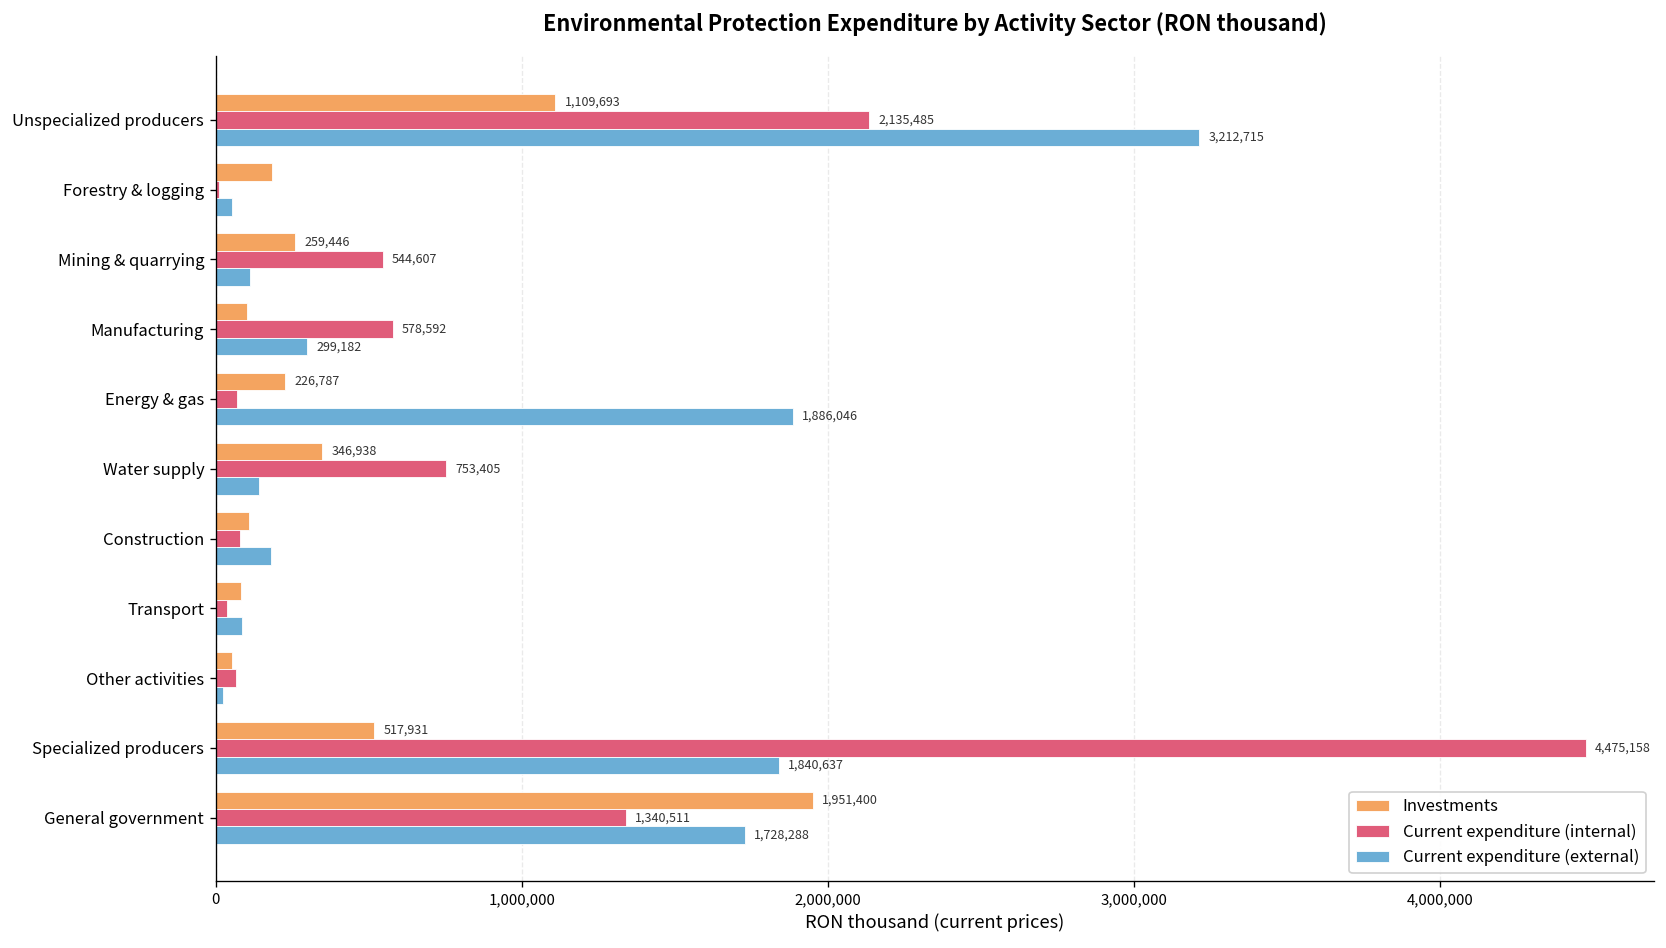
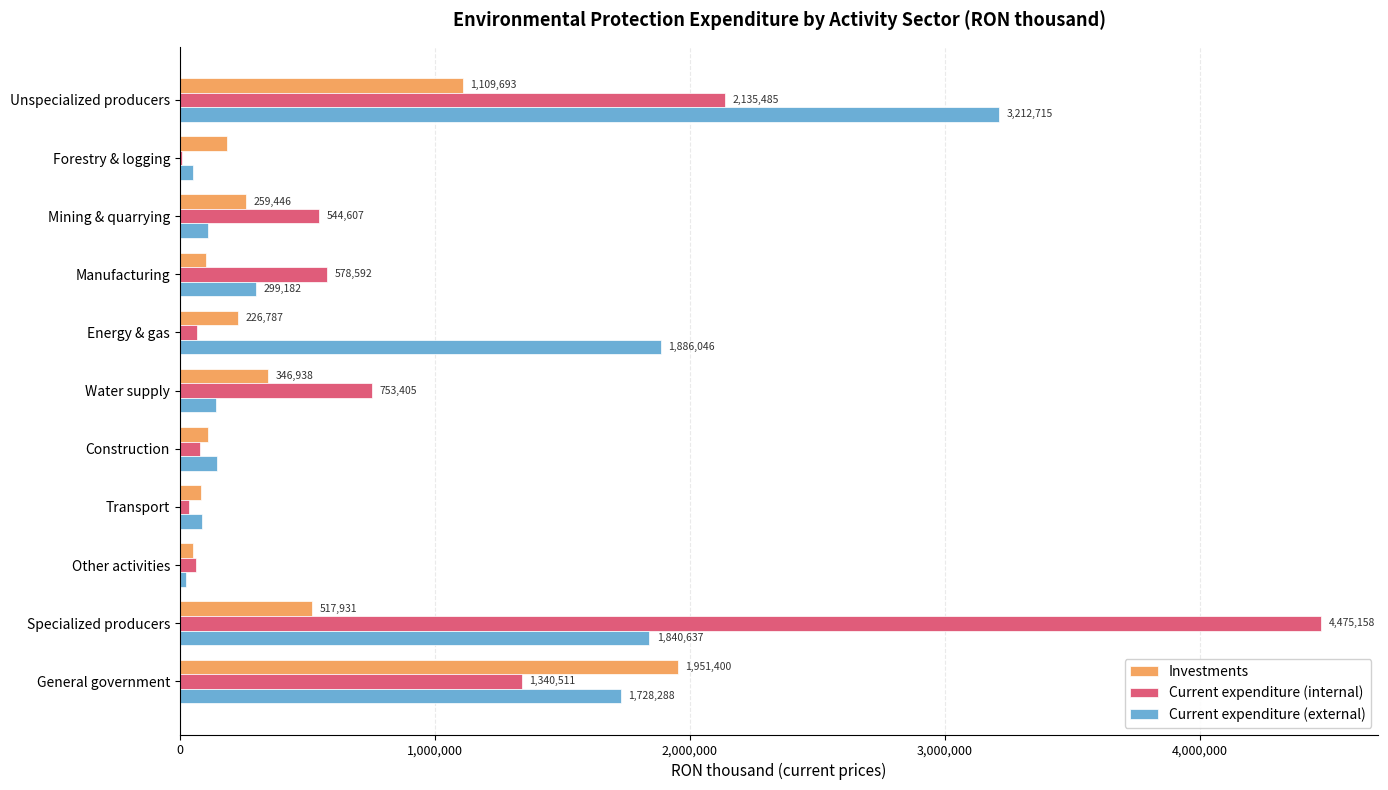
  {
    "Investments": {
      "Unspecialized producers": "1,109,693",
      "Mining & quarrying": "259,446",
      "Energy & gas": "226,787",
      "Water supply": "346,938",
      "Specialized producers": "517,931",
      "General government": "1,951,400"
    },
    "Current expenditure (internal)": {
      "Unspecialized producers": "2,135,485",
      "Mining & quarrying": "544,607",
      "Manufacturing": "578,592",
      "Water supply": "753,405",
      "Specialized producers": "4,475,158",
      "General government": "1,340,511"
    },
    "Current expenditure (external)": {
      "Forestry & logging": "50,000",
      "Mining & quarrying": "110,000",
      "Water supply": "140,000",
-     "Construction": "180,000",
+     "Construction": "140,000",
      "Transport": "90,000",
      "Other activities": "20,000"
    }
  }
